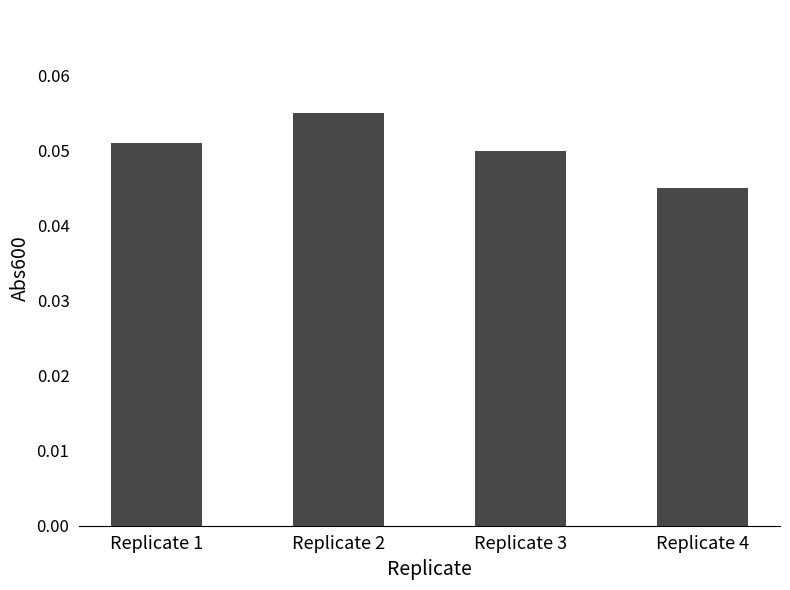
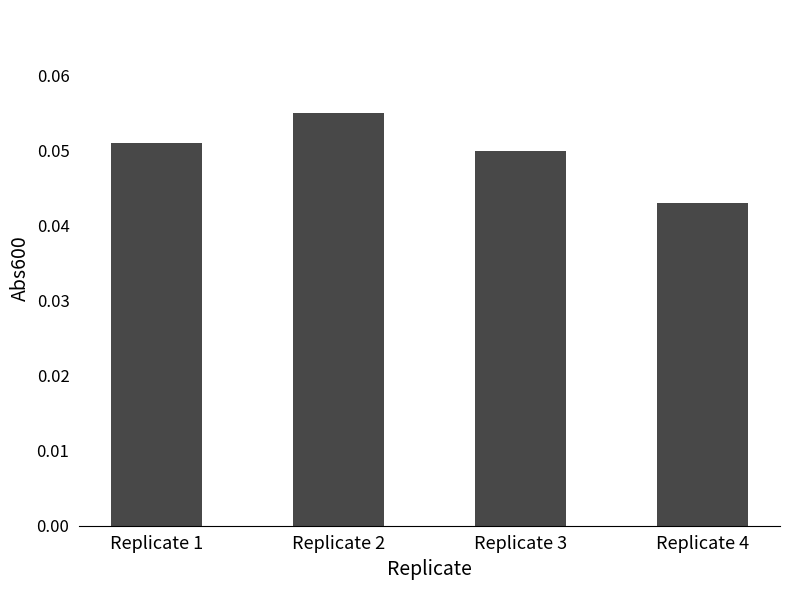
  {
    "Replicate 1": 0.051,
    "Replicate 2": 0.055,
    "Replicate 3": 0.050,
-   "Replicate 4": 0.045
+   "Replicate 4": 0.043
  }
